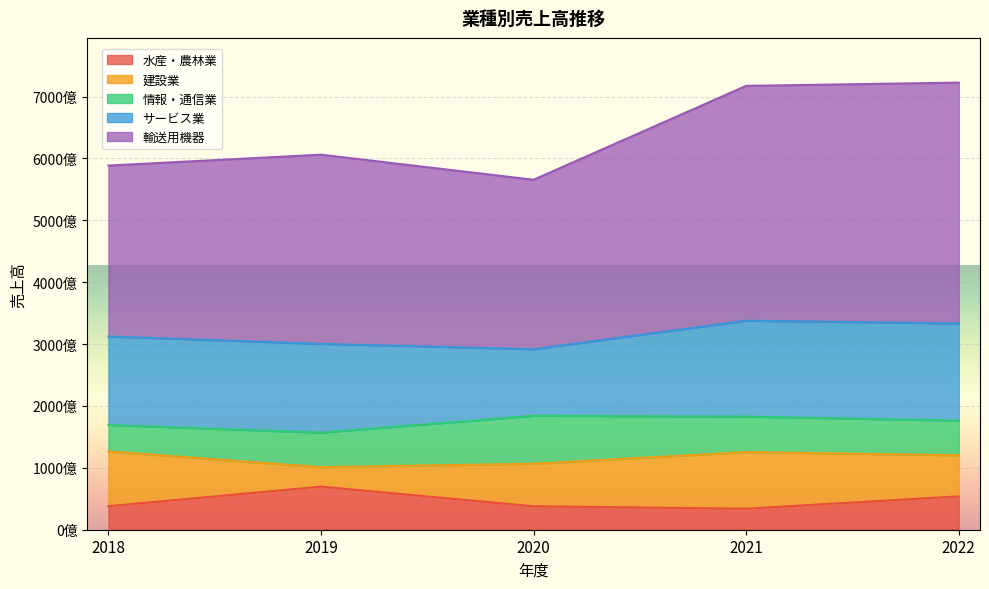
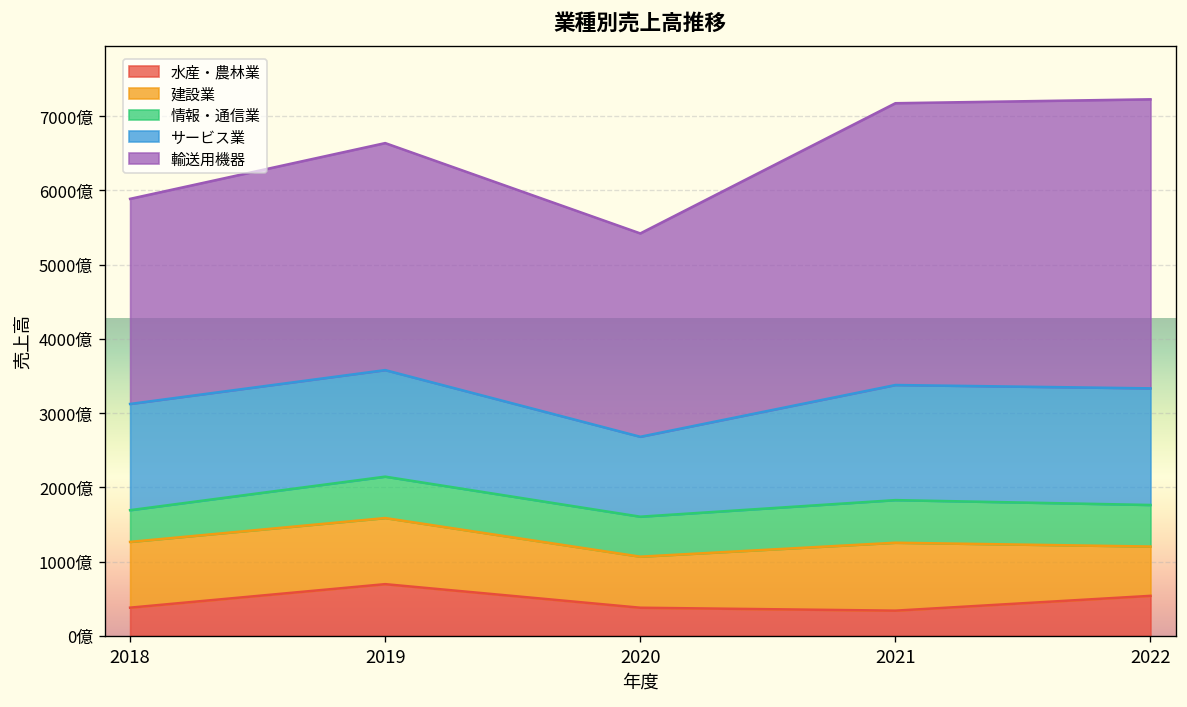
  {
    "水産・農林業": {
      "2018": "400億",
      "2019": "700億",
      "2020": "400億",
      "2021": "300億",
      "2022": "500億"
    },
    "建設業": {
      "2018": "900億",
-     "2019": "300億",
+     "2019": "900億",
      "2020": "700億",
      "2021": "900億",
      "2022": "700億"
    },
    "情報・通信業": {
      "2018": "400億",
      "2019": "600億",
-     "2020": "800億",
+     "2020": "500億",
      "2021": "600億",
      "2022": "600億"
    },
    "サービス業": {
      "2018": "1400億",
      "2019": "1400億",
      "2020": "1100億",
      "2021": "1500億",
      "2022": "1600億"
    },
    "輸送用機器": {
      "2018": "2800億",
      "2019": "3100億",
      "2020": "2700億",
      "2021": "3800億",
      "2022": "3900億"
    }
  }
